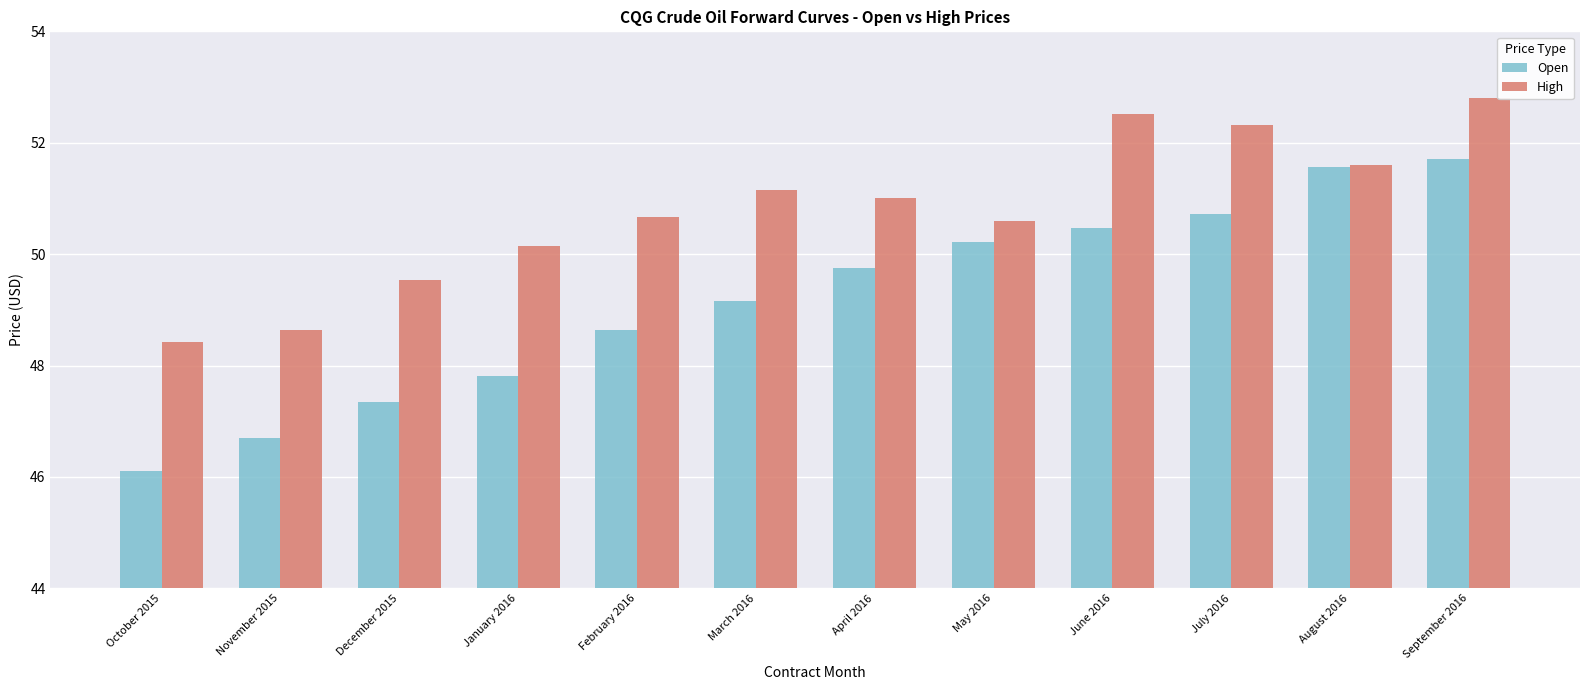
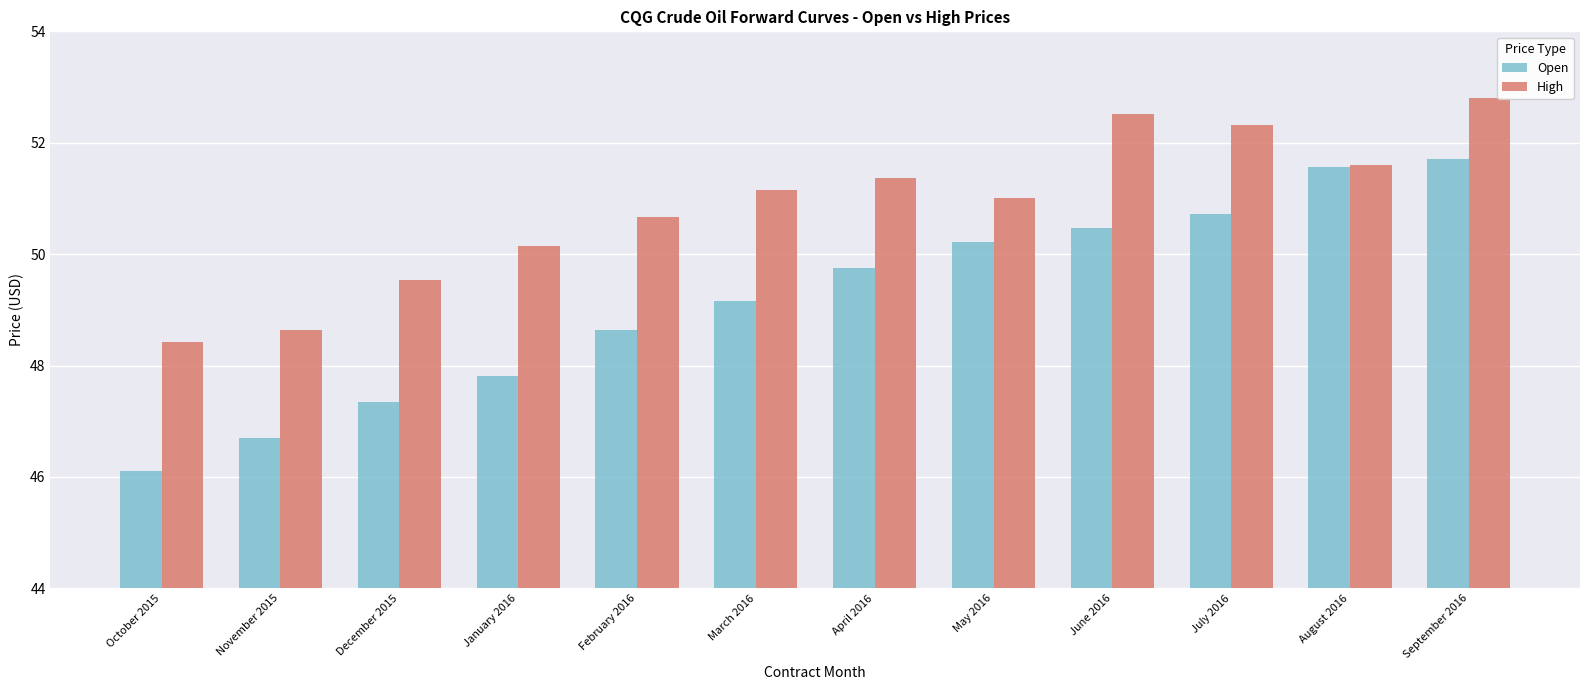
  {
    "Open": {
      "October 2015": 46.1,
      "November 2015": 46.7,
      "December 2015": 47.3,
      "January 2016": 47.8,
      "February 2016": 48.6,
      "March 2016": 49.2,
      "April 2016": 49.8,
      "May 2016": 50.2,
      "June 2016": 50.5,
      "July 2016": 50.7,
      "August 2016": 51.6,
      "September 2016": 51.7
    },
    "High": {
      "October 2015": 48.4,
      "November 2015": 48.6,
      "December 2015": 49.5,
      "January 2016": 50.2,
      "February 2016": 50.7,
      "March 2016": 51.2,
-     "April 2016": 51.0,
-     "May 2016": 50.6,
+     "April 2016": 51.4,
+     "May 2016": 51.0,
      "June 2016": 52.5,
      "July 2016": 52.3,
      "August 2016": 51.6,
      "September 2016": 52.8
    }
  }
